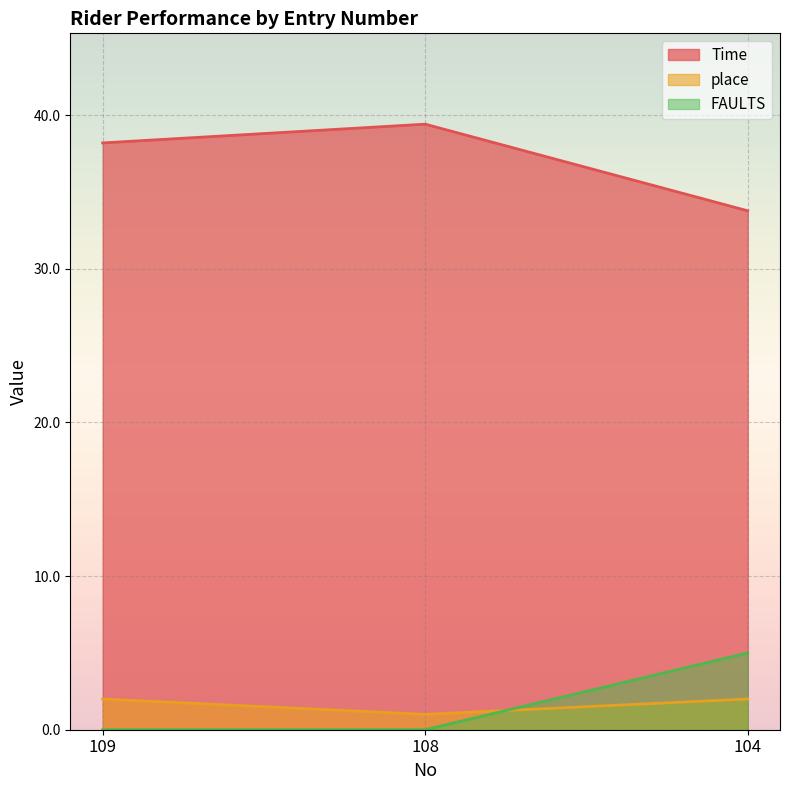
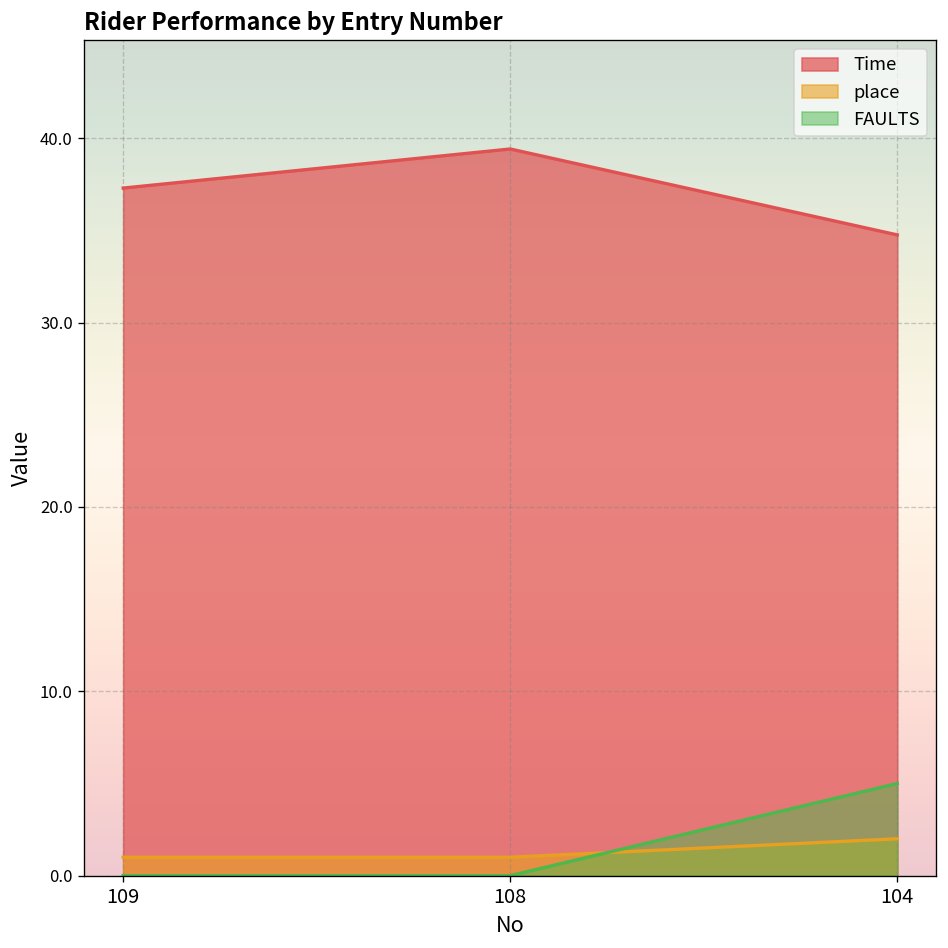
  {
    "Time": {
-     "109": 38.2,
+     "109": 37.3,
      "108": 39.4,
-     "104": 33.8
+     "104": 34.8
    },
    "place": {
-     "109": 2,
+     "109": 1,
      "108": 1,
      "104": 2
    },
    "FAULTS": {
      "109": 0.0,
      "108": 0.0,
      "104": 5.0
    }
  }
